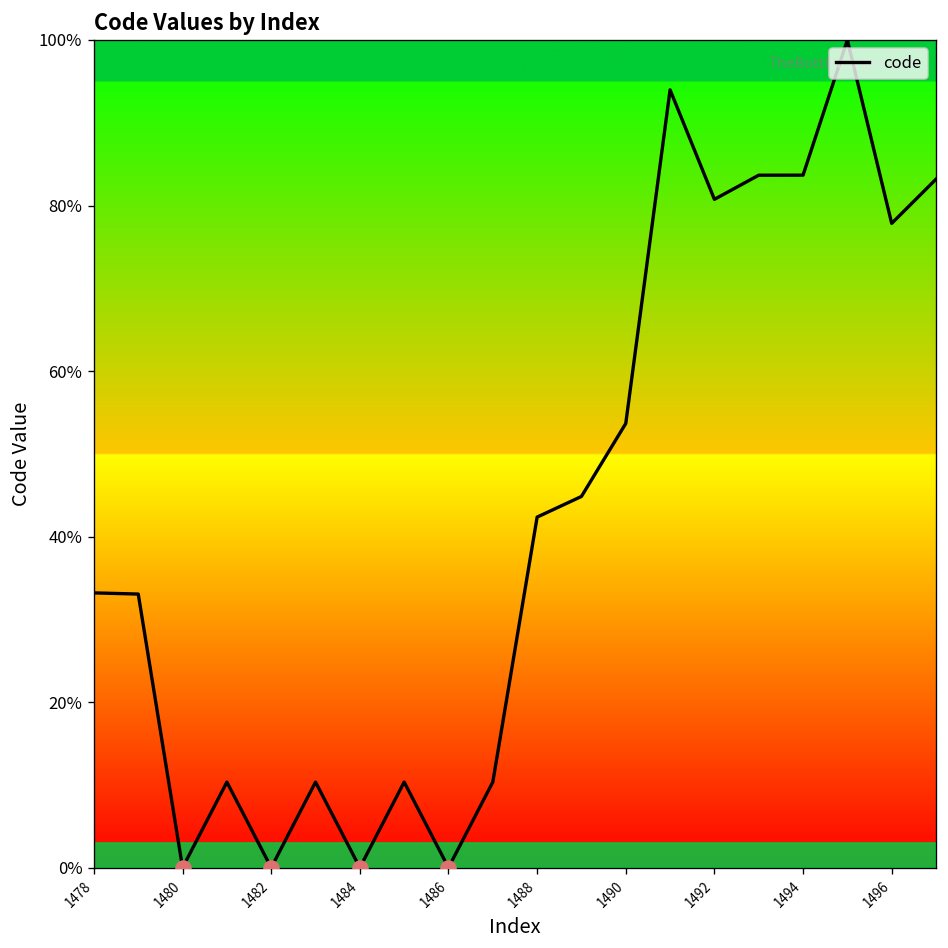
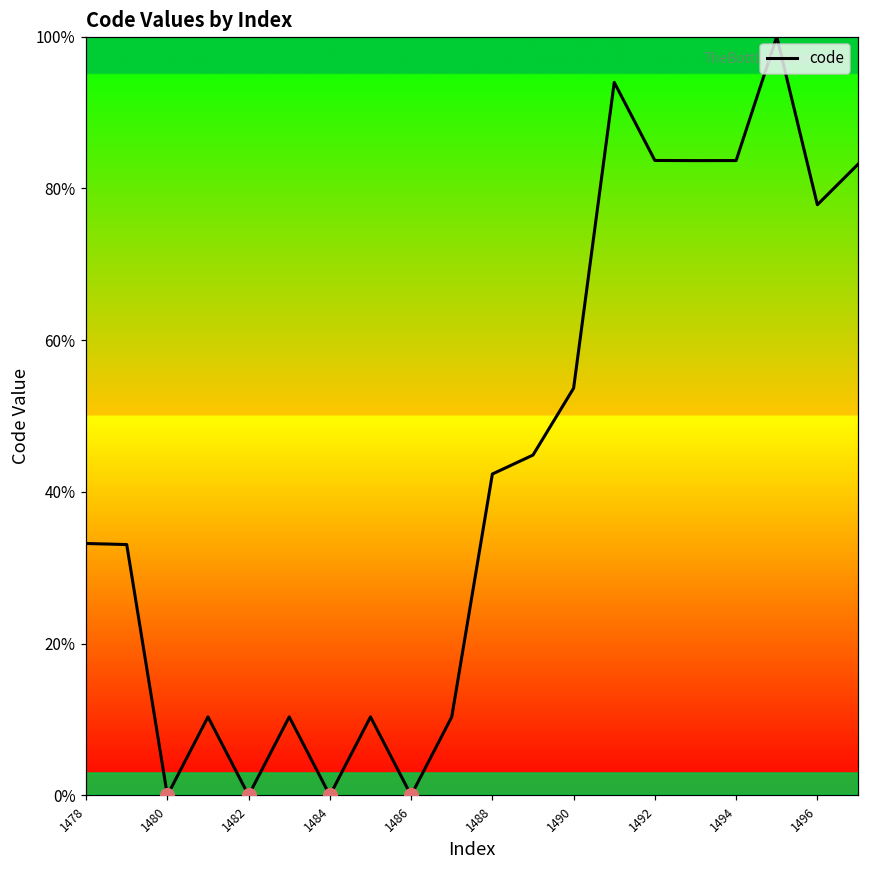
  {
    "code": {
      "1478": "33%",
      "1488": "42%",
      "1490": "54%",
-     "1492": "81%",
+     "1492": "84%",
      "1494": "84%",
      "1496": "78%"
    }
  }
